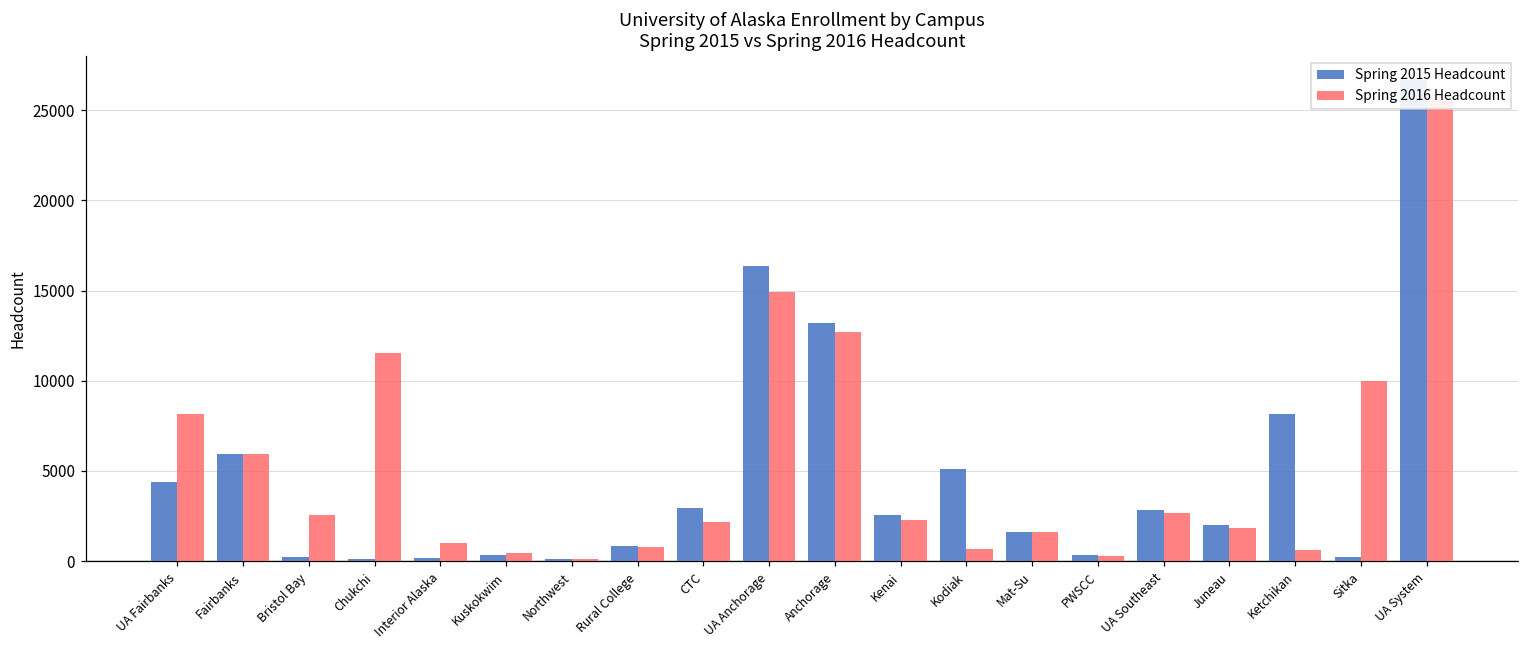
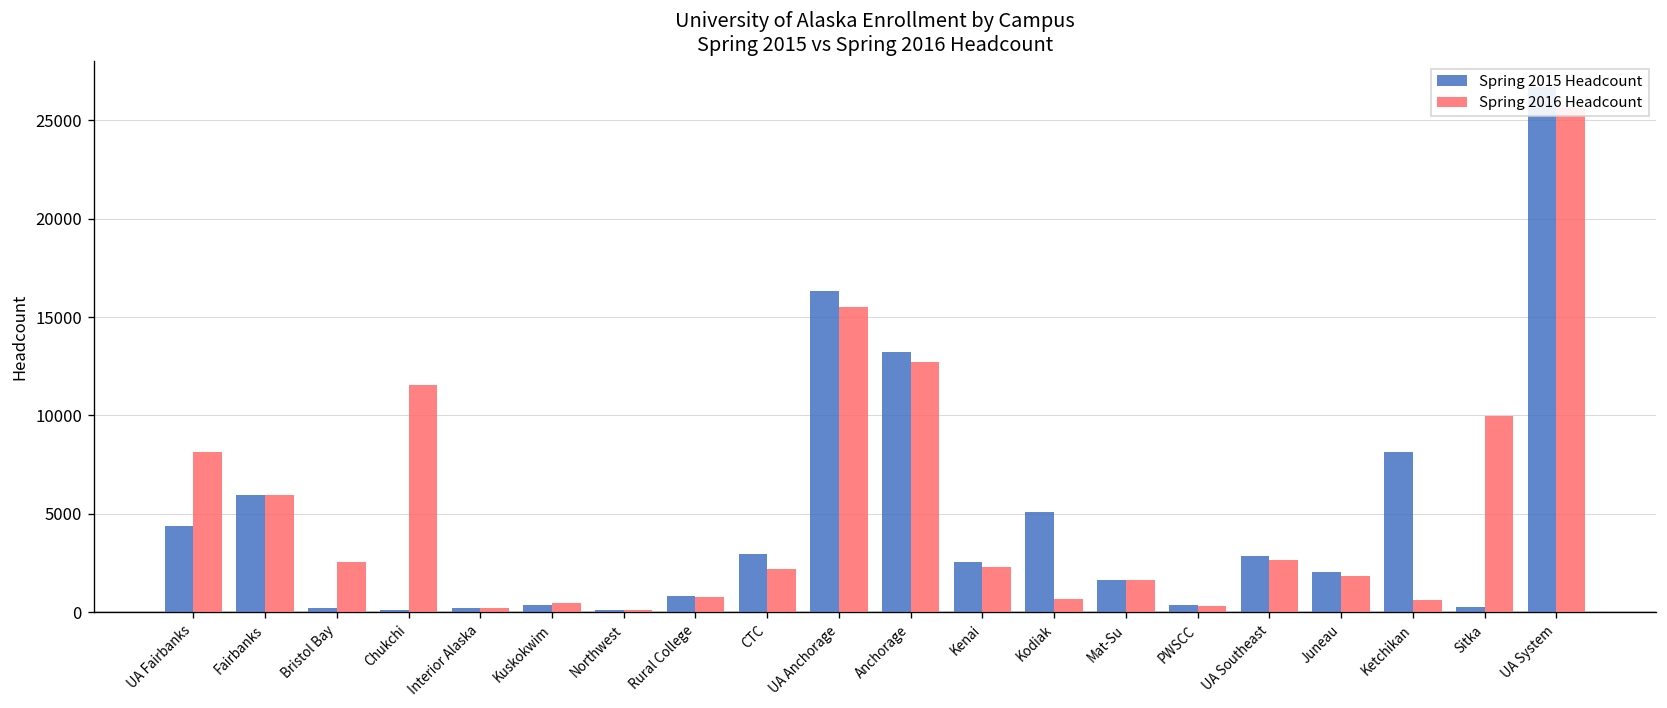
  {
    "Spring 2015 Headcount": {
      "UA Fairbanks": 4400,
      "Fairbanks": 5900,
      "Bristol Bay": 200,
      "Interior Alaska": 200,
      "Kuskokwim": 400,
      "Rural College": 800,
      "CTC": 3000,
      "UA Anchorage": 16300,
      "Anchorage": 13200,
      "Kenai": 2500,
      "Kodiak": 5100,
      "Mat-Su": 1600,
      "PWSCC": 400,
      "UA Southeast": 2800,
      "Juneau": 2000,
      "Ketchikan": 8100,
      "Sitka": 300
    },
    "Spring 2016 Headcount": {
      "UA Fairbanks": 8200,
      "Fairbanks": 5900,
      "Bristol Bay": 2600,
      "Chukchi": 11600,
-     "Interior Alaska": 1000,
+     "Interior Alaska": 200,
      "Kuskokwim": 500,
      "Rural College": 800,
      "CTC": 2200,
-     "UA Anchorage": 14900,
+     "UA Anchorage": 15500,
      "Anchorage": 12700,
      "Kenai": 2300,
      "Kodiak": 700,
      "Mat-Su": 1600,
      "PWSCC": 300,
      "UA Southeast": 2700,
      "Juneau": 1800,
      "Ketchikan": 600,
      "Sitka": 10000
    }
  }
